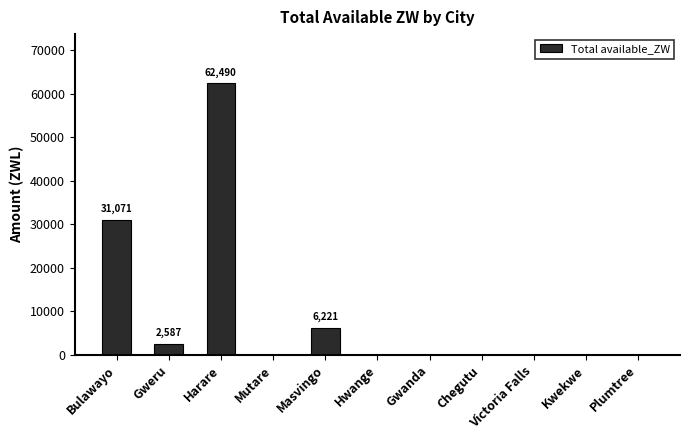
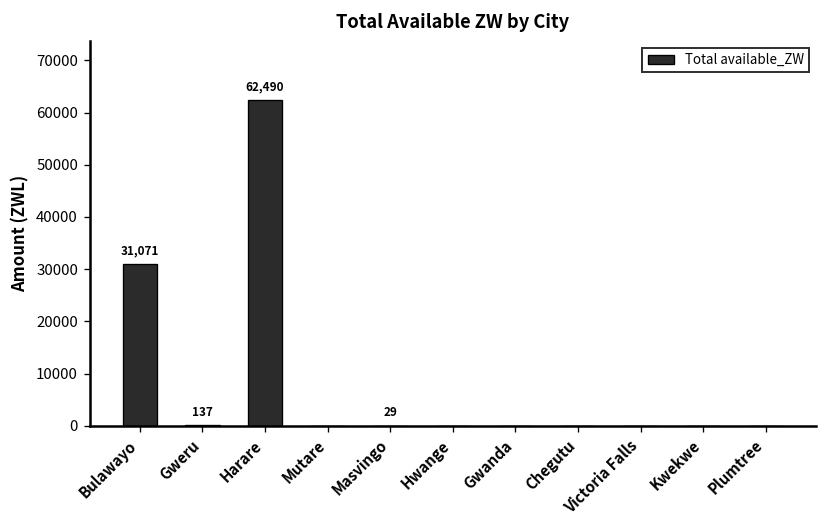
  {
    "Bulawayo": "31,071",
-   "Gweru": "2,587",
+   "Gweru": "137",
    "Harare": "62,490",
-   "Masvingo": "6,221"
+   "Masvingo": "29"
  }
